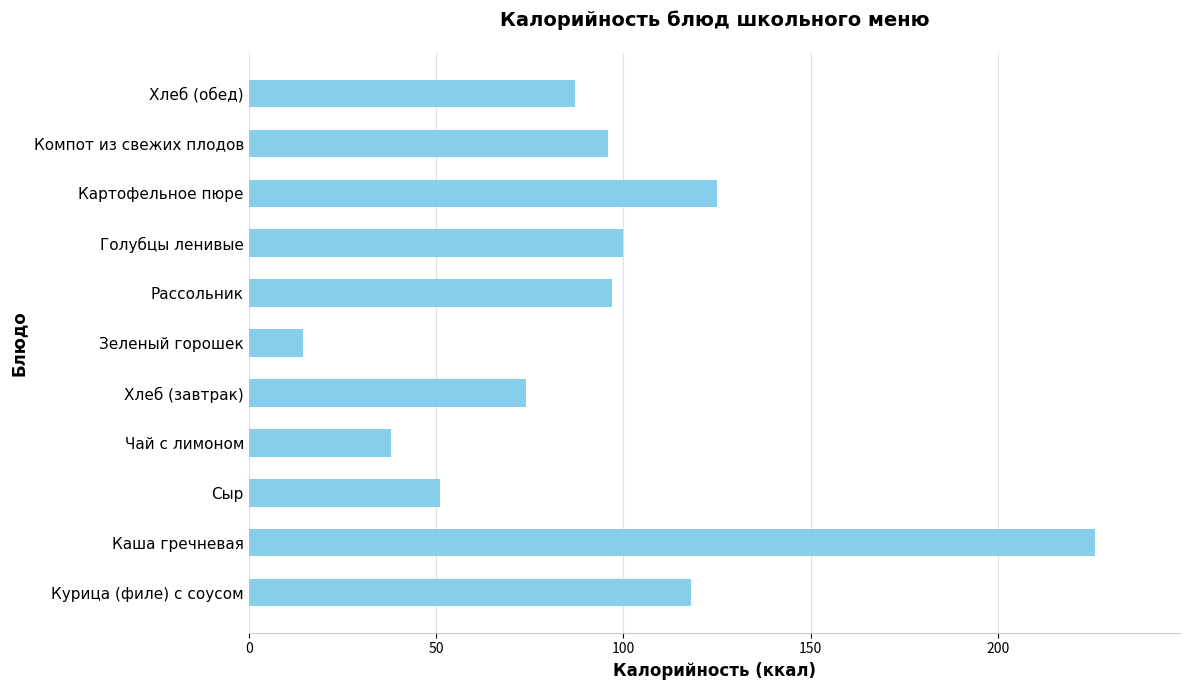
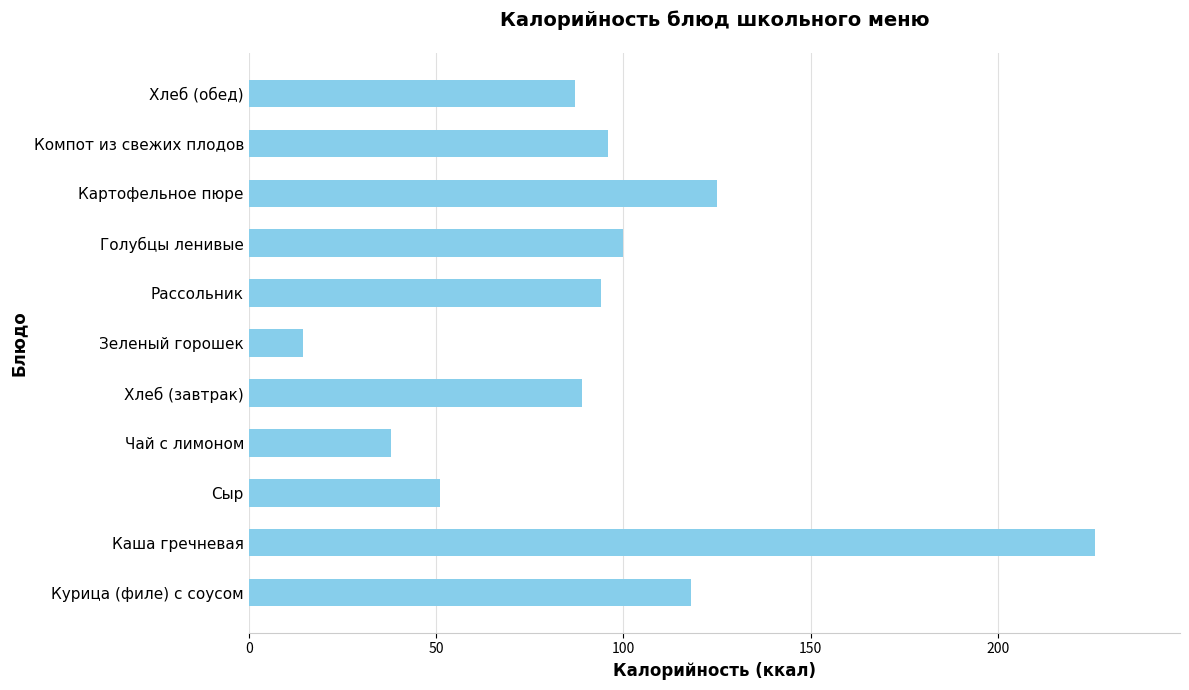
  {
    "Хлеб (обед)": 87,
    "Компот из свежих плодов": 96,
    "Картофельное пюре": 125,
    "Голубцы ленивые": 100,
-   "Рассольник": 97,
+   "Рассольник": 94,
    "Зеленый горошек": 15,
-   "Хлеб (завтрак)": 74,
+   "Хлеб (завтрак)": 89,
    "Чай с лимоном": 38,
    "Сыр": 51,
    "Каша гречневая": 226,
    "Курица (филе) с соусом": 118
  }
